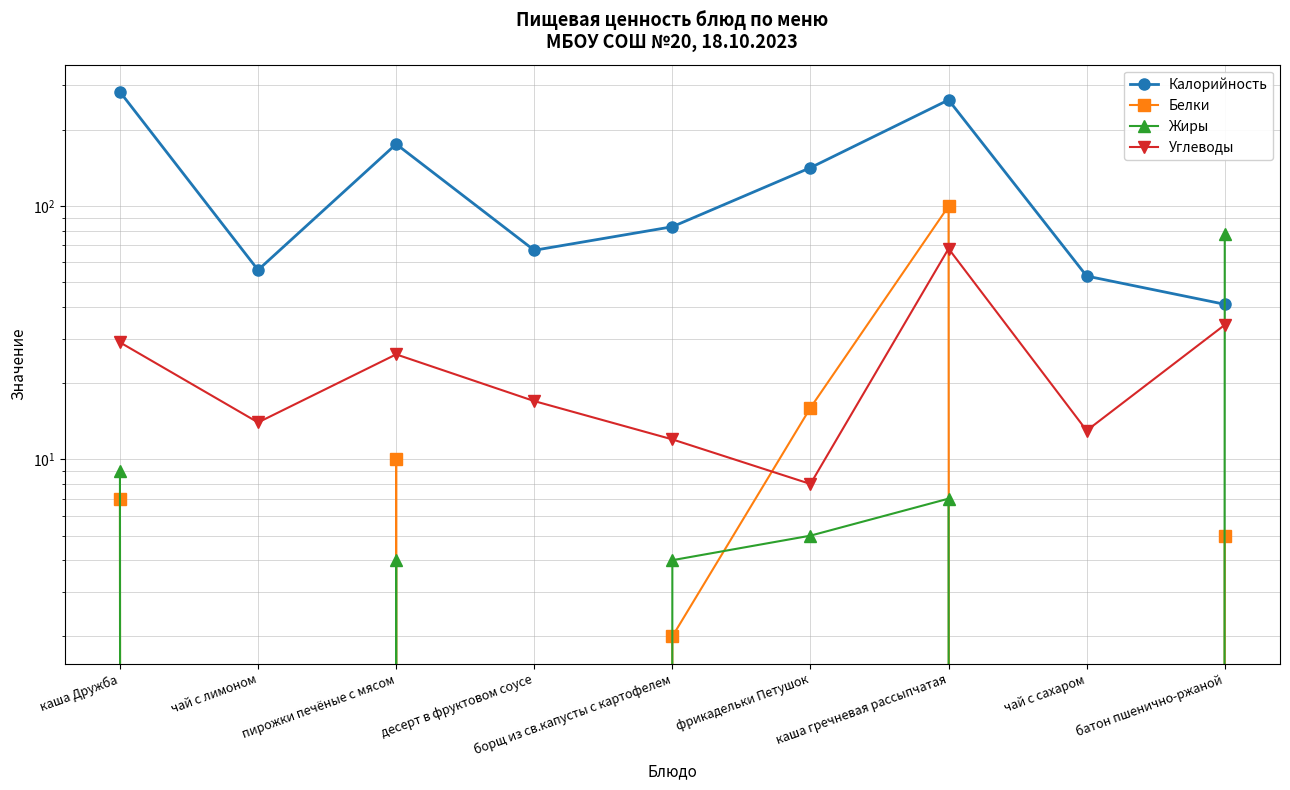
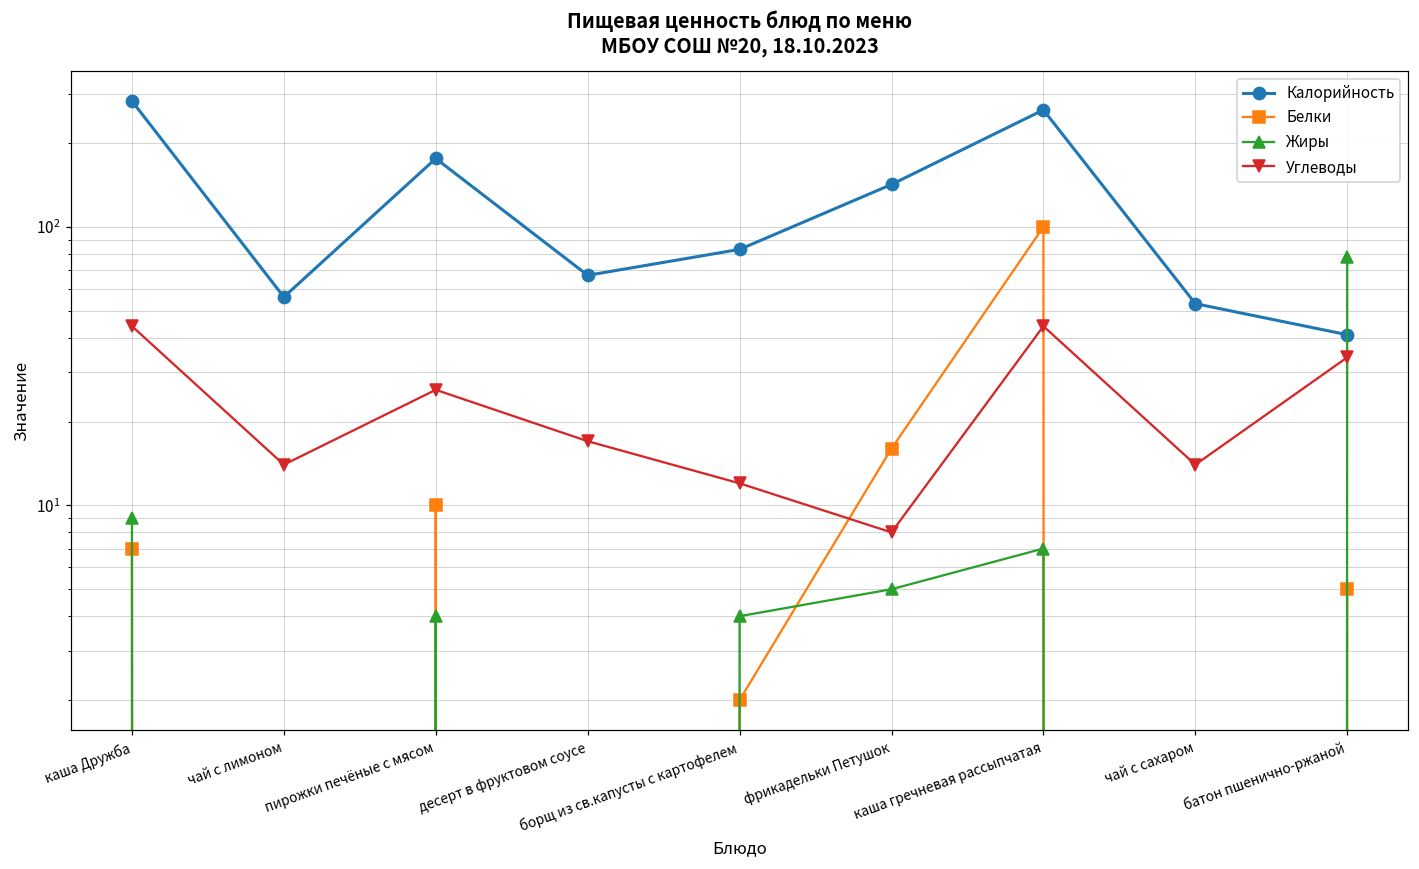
  {
    "Калорийность": {
      "каша Дружба": 280,
      "чай с лимоном": 56,
      "пирожки печёные с мясом": 180,
      "десерт в фруктовом соусе": 67,
      "борщ из св.капусты с картофелем": 83,
      "фрикадельки Петушок": 140,
      "каша гречневая рассыпчатая": 260,
      "чай с сахаром": 53,
      "батон пшенично-ржаной": 41
    },
    "Белки": {
      "каша Дружба": 7,
      "пирожки печёные с мясом": 10,
      "борщ из св.капусты с картофелем": 2,
      "фрикадельки Петушок": 16,
      "каша гречневая рассыпчатая": 100,
      "батон пшенично-ржаной": 5
    },
    "Жиры": {
      "каша Дружба": 9,
      "пирожки печёные с мясом": 4,
      "борщ из св.капусты с картофелем": 4,
      "фрикадельки Петушок": 5,
      "каша гречневая рассыпчатая": 7,
      "батон пшенично-ржаной": 78
    },
    "Углеводы": {
-     "каша Дружба": 29,
+     "каша Дружба": 44,
      "чай с лимоном": 14,
      "пирожки печёные с мясом": 26,
      "десерт в фруктовом соусе": 17,
      "борщ из св.капусты с картофелем": 12,
      "фрикадельки Петушок": 8,
-     "каша гречневая рассыпчатая": 68,
-     "чай с сахаром": 13,
+     "каша гречневая рассыпчатая": 44,
+     "чай с сахаром": 14,
      "батон пшенично-ржаной": 34
    }
  }
